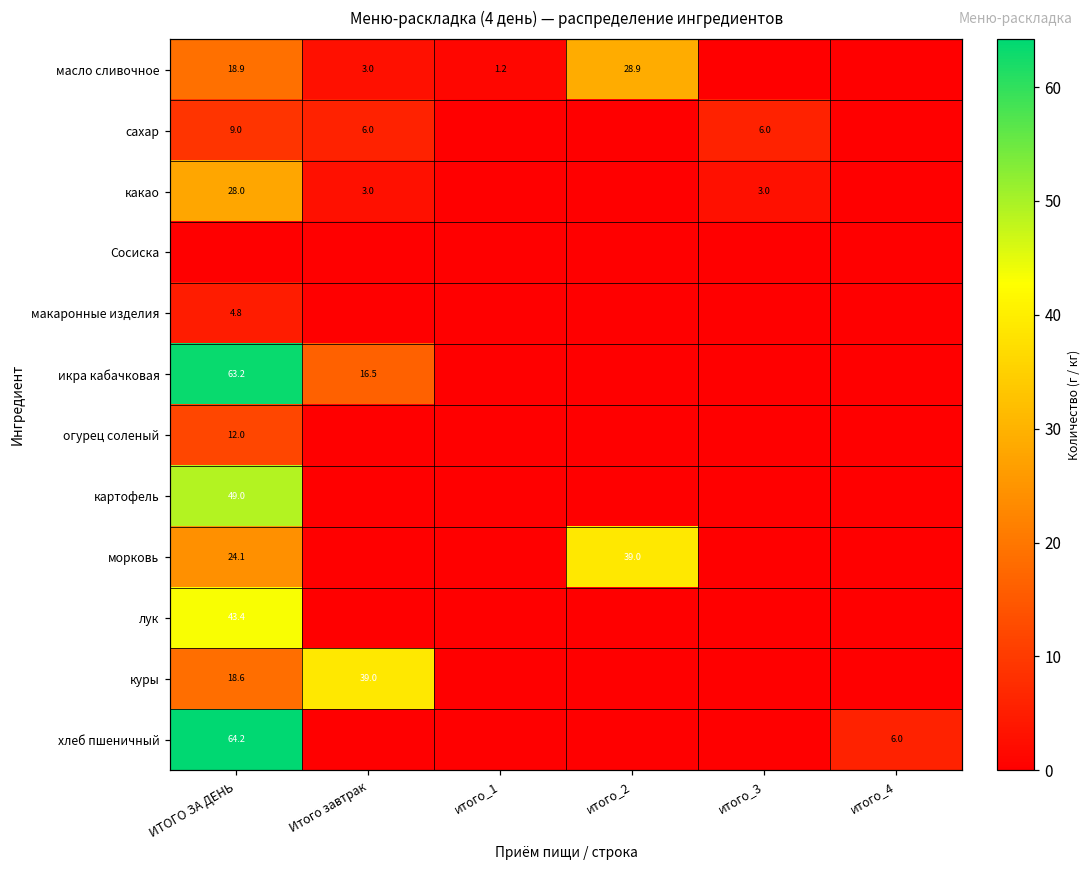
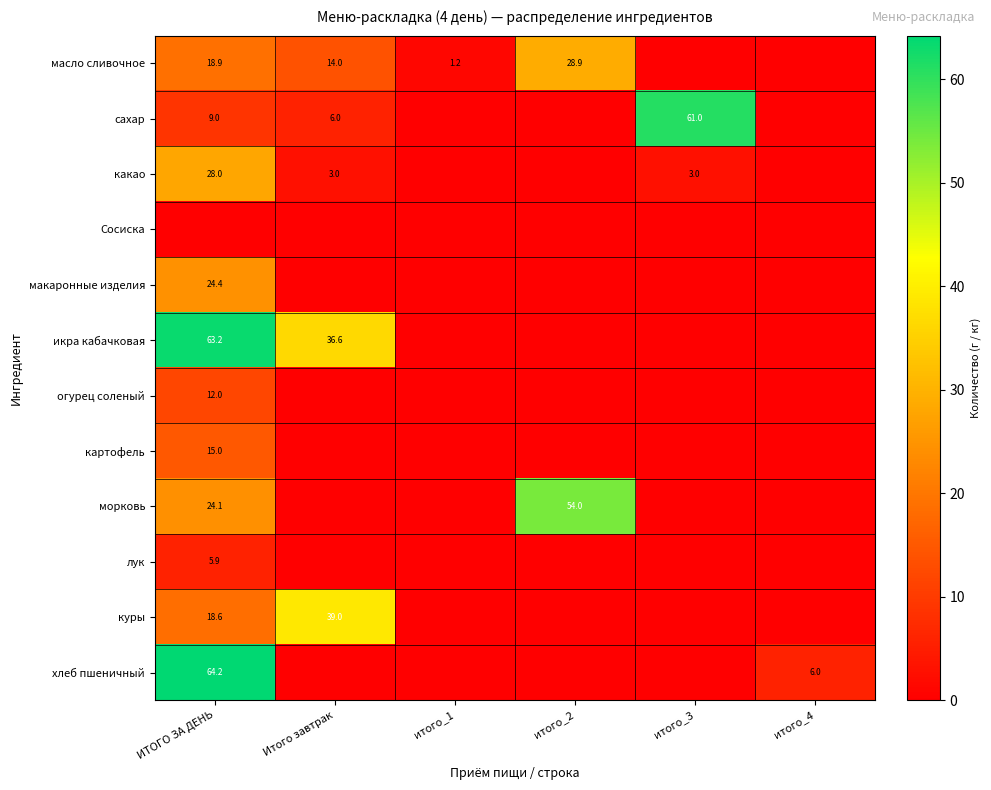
  {
    "масло сливочное": {
      "ИТОГО ЗА ДЕНЬ": 18.9,
-     "Итого завтрак": 3.0,
+     "Итого завтрак": 14.0,
      "итого_1": 1.2,
      "итого_2": 28.9
    },
    "сахар": {
      "ИТОГО ЗА ДЕНЬ": 9.0,
      "Итого завтрак": 6.0,
-     "итого_3": 6.0
+     "итого_3": 61.0
    },
    "какао": {
      "ИТОГО ЗА ДЕНЬ": 28.0,
      "Итого завтрак": 3.0,
      "итого_3": 3.0
    },
    "макаронные изделия": {
-     "ИТОГО ЗА ДЕНЬ": 4.8
+     "ИТОГО ЗА ДЕНЬ": 24.4
    },
    "икра кабачковая": {
      "ИТОГО ЗА ДЕНЬ": 63.2,
-     "Итого завтрак": 16.5
+     "Итого завтрак": 36.6
    },
    "огурец соленый": {
      "ИТОГО ЗА ДЕНЬ": 12.0
    },
    "картофель": {
-     "ИТОГО ЗА ДЕНЬ": 49.0
+     "ИТОГО ЗА ДЕНЬ": 15.0
    },
    "морковь": {
      "ИТОГО ЗА ДЕНЬ": 24.1,
-     "итого_2": 39.0
+     "итого_2": 54.0
    },
    "лук": {
-     "ИТОГО ЗА ДЕНЬ": 43.4
+     "ИТОГО ЗА ДЕНЬ": 5.9
    },
    "куры": {
      "ИТОГО ЗА ДЕНЬ": 18.6,
      "Итого завтрак": 39.0
    },
    "хлеб пшеничный": {
      "ИТОГО ЗА ДЕНЬ": 64.2,
      "итого_4": 6.0
    }
  }
